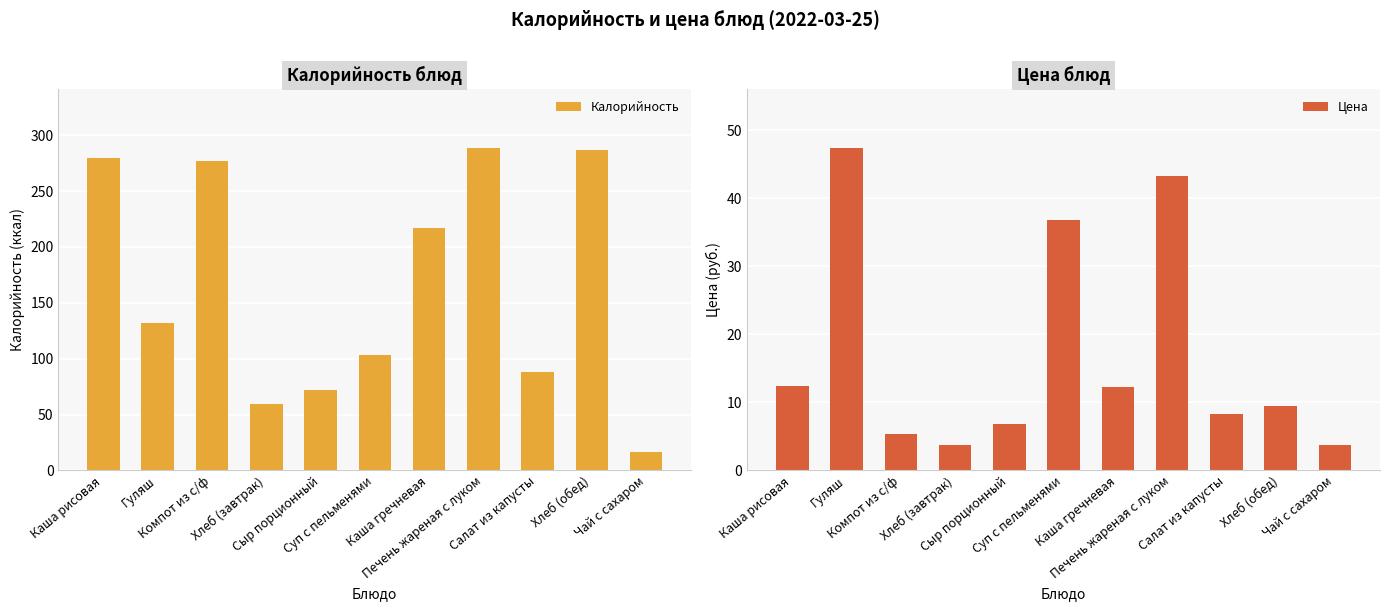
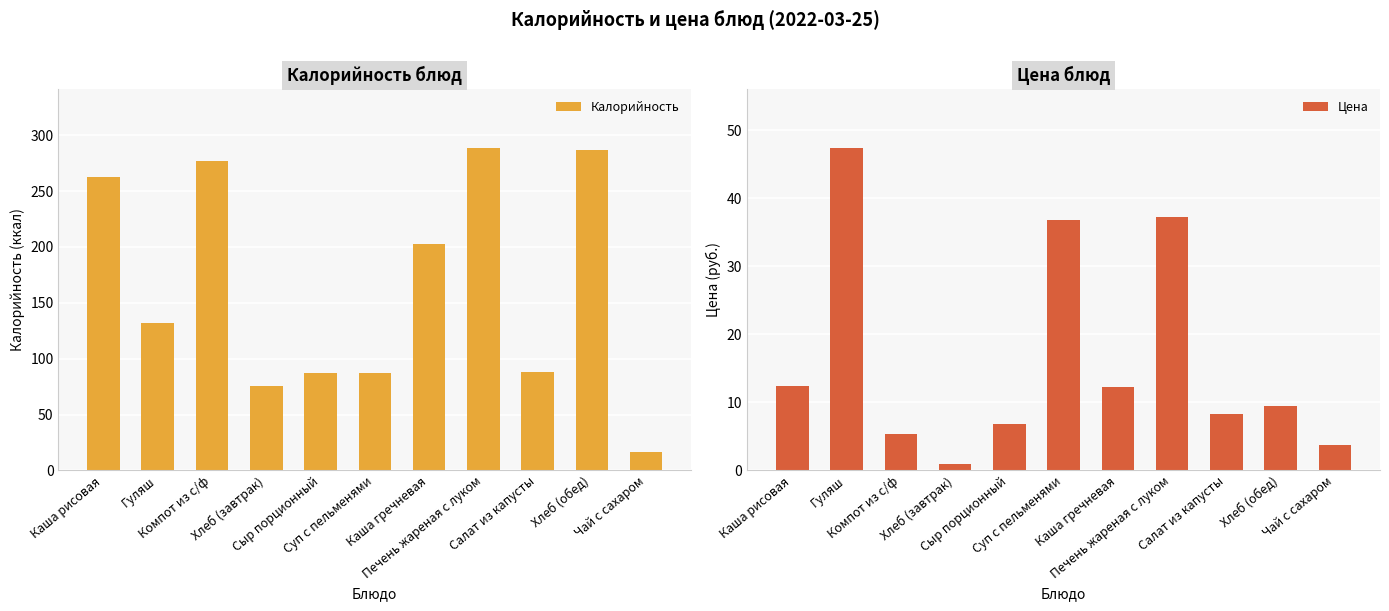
  {
    "Калорийность блюд": {
-     "Каша рисовая": 280,
+     "Каша рисовая": 263,
      "Гуляш": 132,
      "Компот из с/ф": 277,
-     "Хлеб (завтрак)": 59,
-     "Сыр порционный": 72,
-     "Суп с пельменями": 103,
-     "Каша гречневая": 217,
+     "Хлеб (завтрак)": 76,
+     "Сыр порционный": 87,
+     "Суп с пельменями": 87,
+     "Каша гречневая": 203,
      "Печень жареная с луком": 289,
      "Салат из капусты": 88,
      "Хлеб (обед)": 287,
      "Чай с сахаром": 16
    },
    "Цена блюд": {
      "Каша рисовая": 12,
      "Гуляш": 47,
      "Компот из с/ф": 5,
-     "Хлеб (завтрак)": 4,
+     "Хлеб (завтрак)": 1,
      "Сыр порционный": 7,
      "Суп с пельменями": 37,
      "Каша гречневая": 12,
-     "Печень жареная с луком": 43,
+     "Печень жареная с луком": 37,
      "Салат из капусты": 8,
      "Хлеб (обед)": 9,
      "Чай с сахаром": 4
    }
  }
